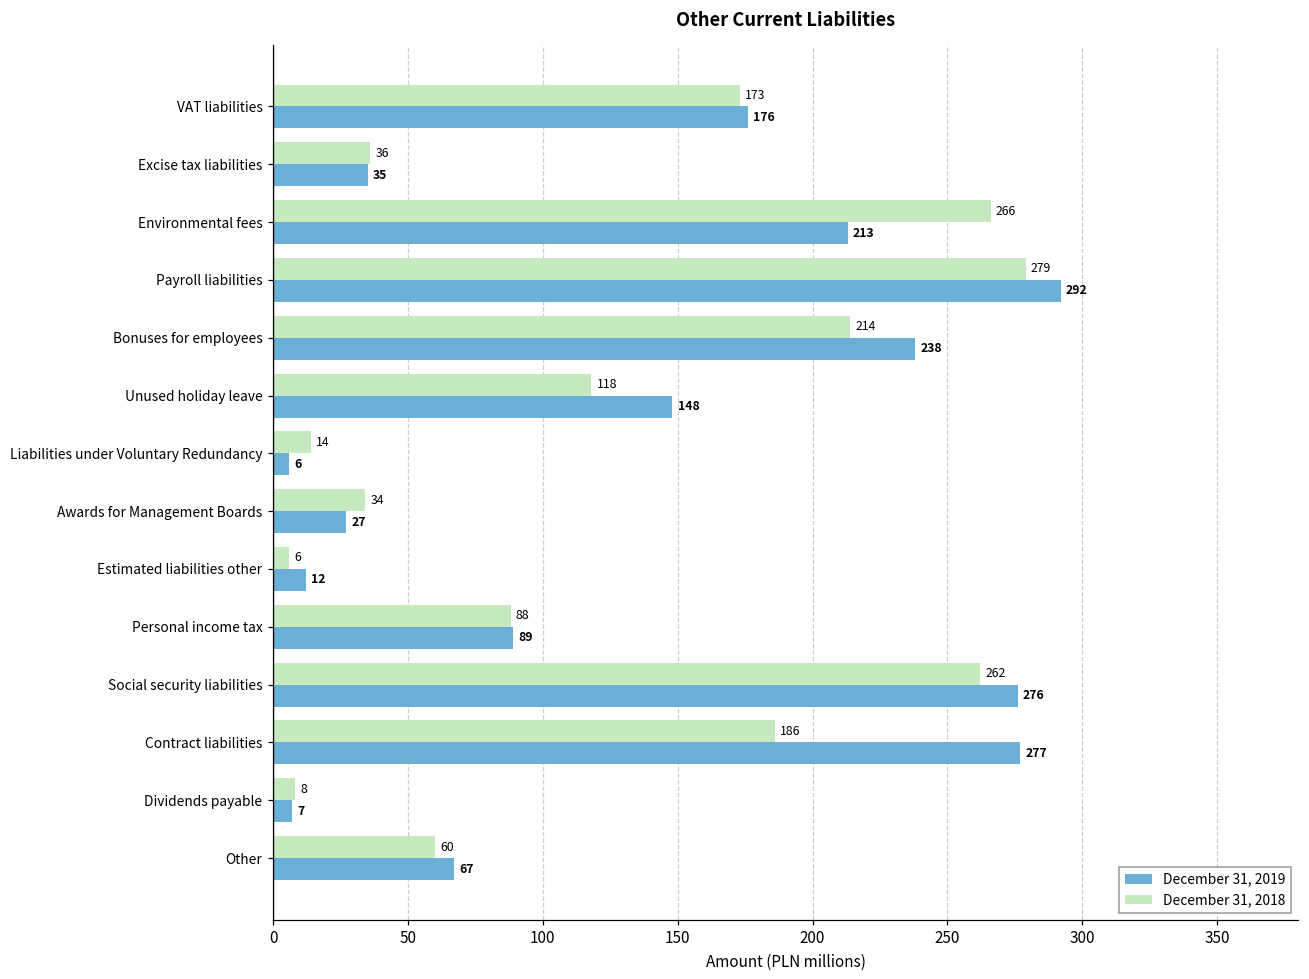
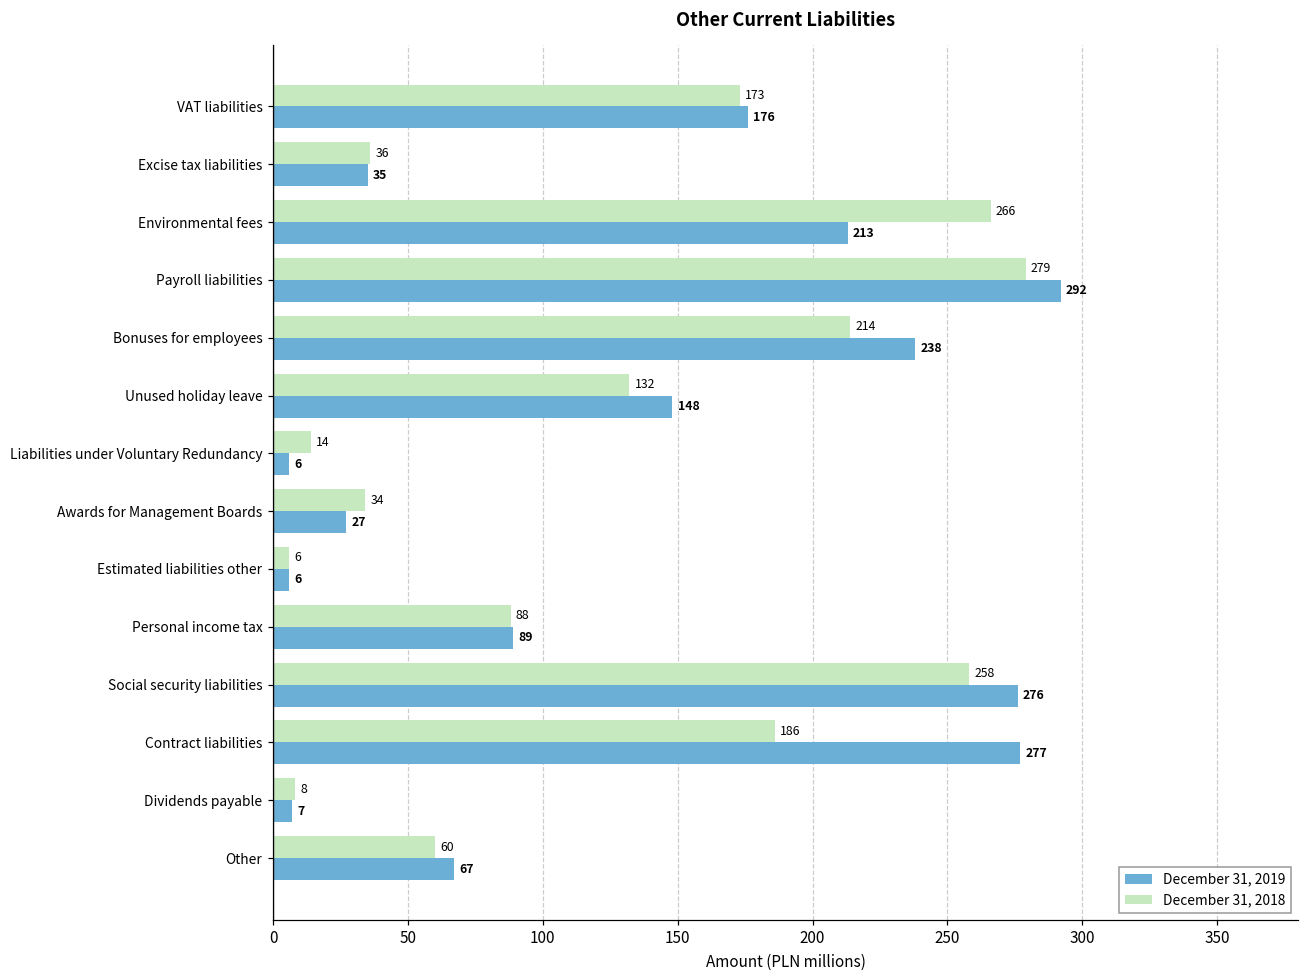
  {
    "December 31, 2019": {
      "VAT liabilities": 176,
      "Excise tax liabilities": 35,
      "Environmental fees": 213,
      "Payroll liabilities": 292,
      "Bonuses for employees": 238,
      "Unused holiday leave": 148,
      "Liabilities under Voluntary Redundancy": 6,
      "Awards for Management Boards": 27,
-     "Estimated liabilities other": 12,
+     "Estimated liabilities other": 6,
      "Personal income tax": 89,
      "Social security liabilities": 276,
      "Contract liabilities": 277,
      "Dividends payable": 7,
      "Other": 67
    },
    "December 31, 2018": {
      "VAT liabilities": 173,
      "Excise tax liabilities": 36,
      "Environmental fees": 266,
      "Payroll liabilities": 279,
      "Bonuses for employees": 214,
-     "Unused holiday leave": 118,
+     "Unused holiday leave": 132,
      "Liabilities under Voluntary Redundancy": 14,
      "Awards for Management Boards": 34,
      "Estimated liabilities other": 6,
      "Personal income tax": 88,
-     "Social security liabilities": 262,
+     "Social security liabilities": 258,
      "Contract liabilities": 186,
      "Dividends payable": 8,
      "Other": 60
    }
  }
